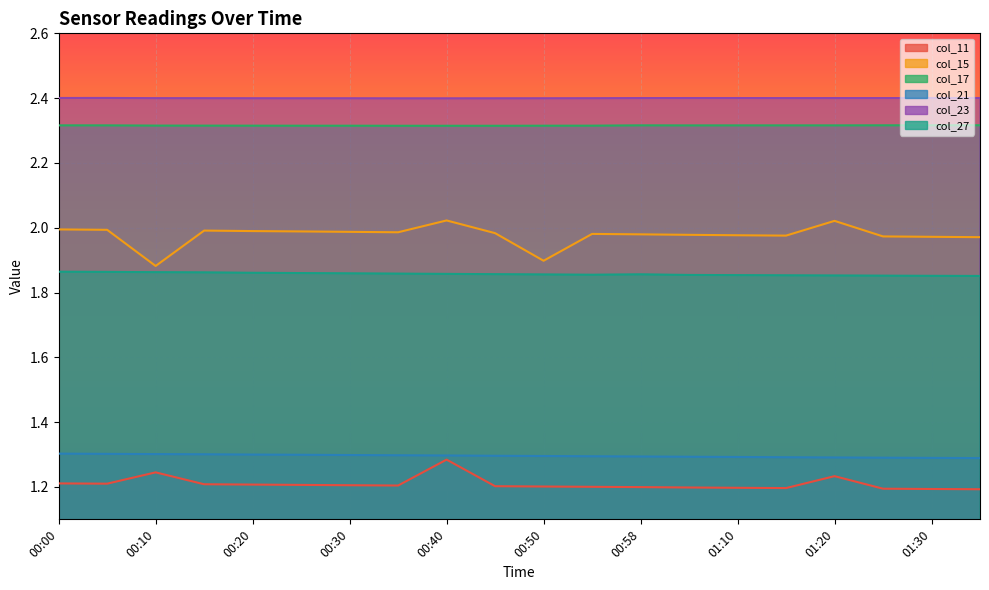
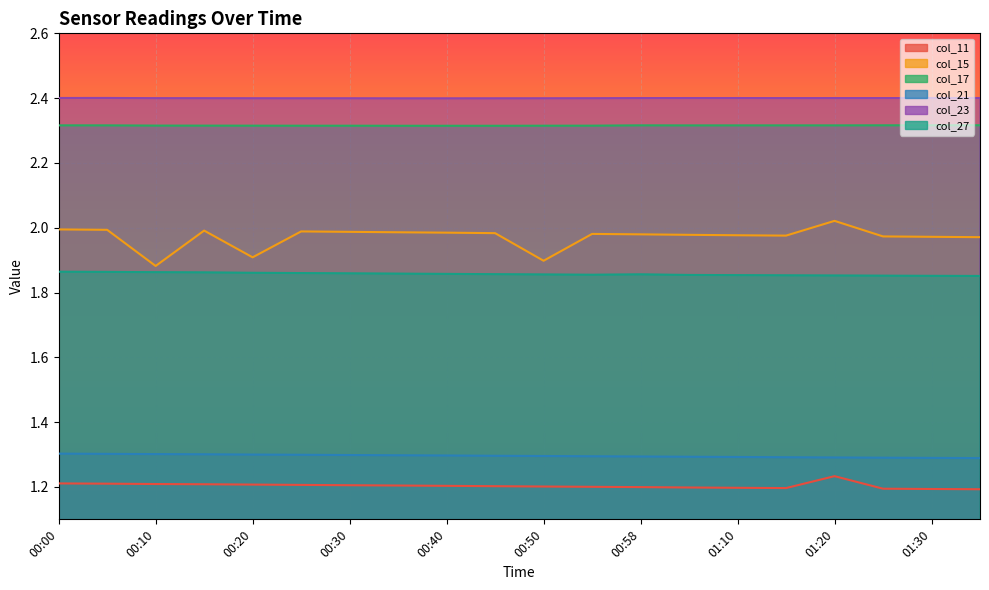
  {
    "col_11": {
      "00:00": 1.21,
-     "00:10": 1.25,
+     "00:10": 1.21,
      "00:20": 1.21,
      "00:30": 1.21,
-     "00:40": 1.28,
+     "00:40": 1.20,
      "00:50": 1.20,
      "00:58": 1.20,
      "01:10": 1.20,
      "01:20": 1.23,
      "01:30": 1.19
    },
    "col_15": {
      "00:00": 1.99,
      "00:10": 1.88,
-     "00:20": 1.99,
+     "00:20": 1.91,
      "00:30": 1.99,
-     "00:40": 2.02,
+     "00:40": 1.98,
      "00:50": 1.90,
      "00:58": 1.98,
      "01:10": 1.98,
      "01:20": 2.02,
      "01:30": 1.97
    },
    "col_23": {
      "00:00": 2.40,
      "00:10": 2.40,
      "00:20": 2.40,
      "00:30": 2.40,
      "00:40": 2.40,
      "00:50": 2.40,
      "00:58": 2.40,
      "01:10": 2.40,
      "01:20": 2.40
    }
  }
